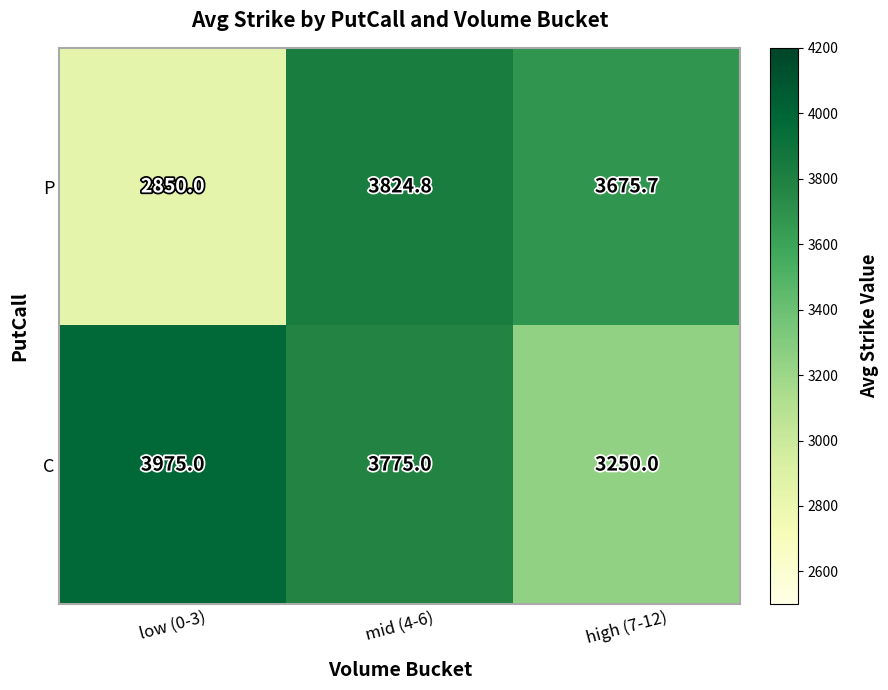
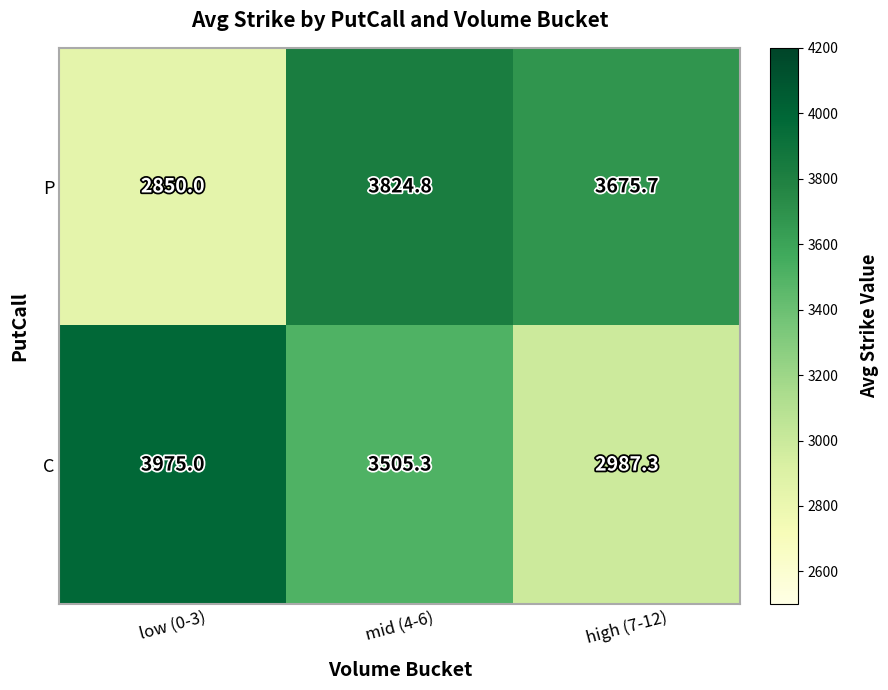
  {
    "P": {
      "low (0-3)": 2850.0,
      "mid (4-6)": 3824.8,
      "high (7-12)": 3675.7
    },
    "C": {
      "low (0-3)": 3975.0,
-     "mid (4-6)": 3775.0,
-     "high (7-12)": 3250.0
+     "mid (4-6)": 3505.3,
+     "high (7-12)": 2987.3
    }
  }
